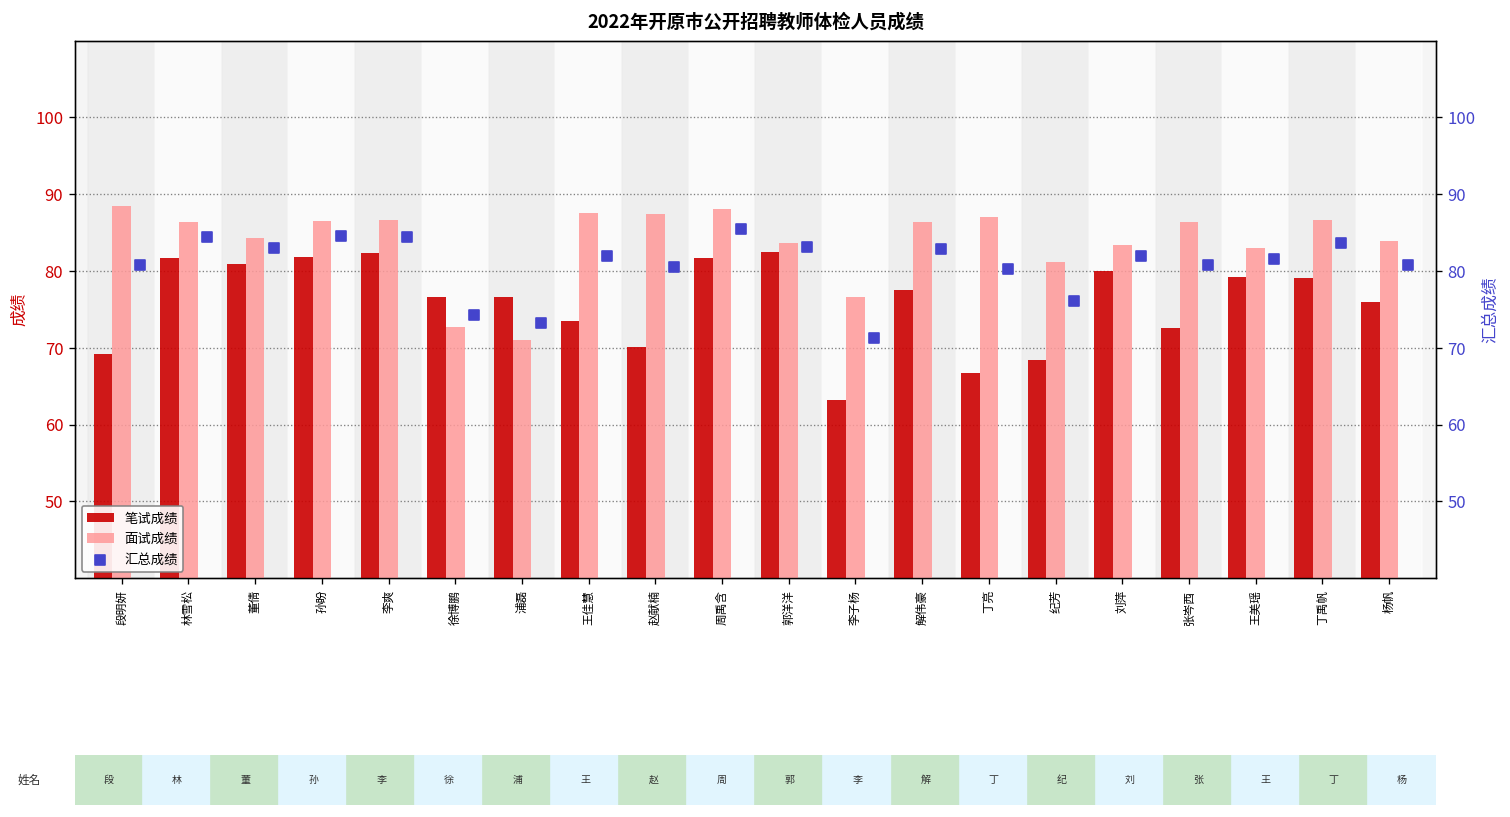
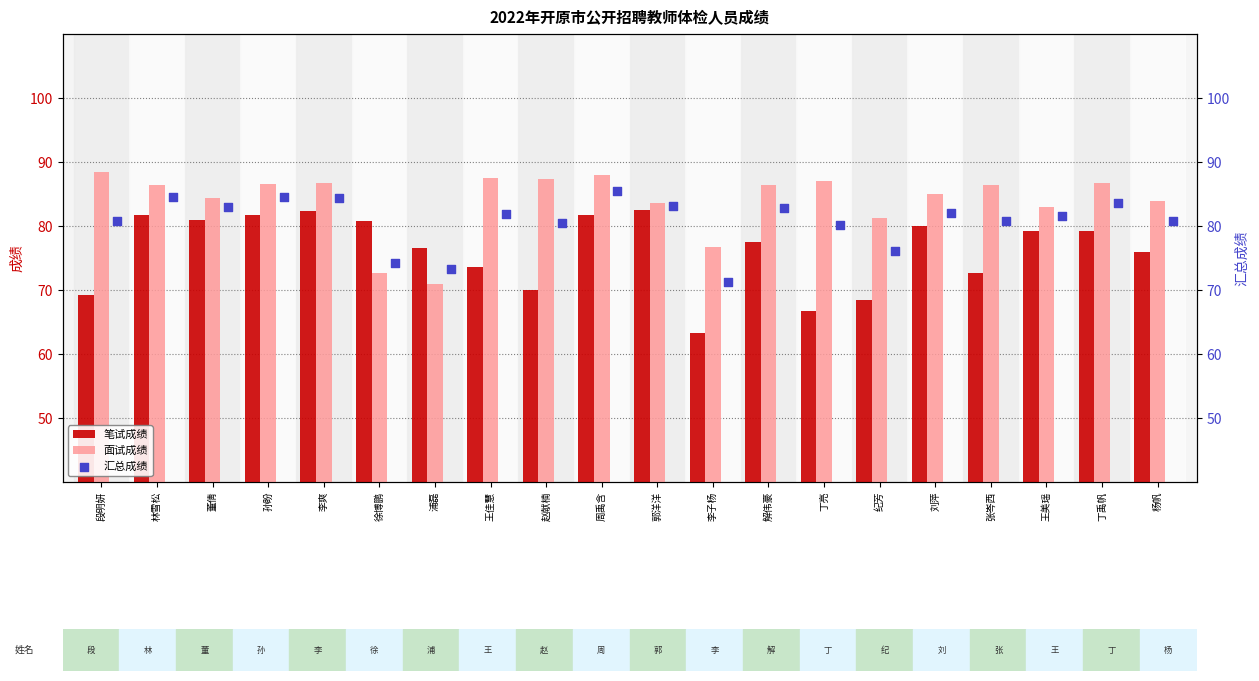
  {
    "笔试成绩": {
      "段明妍": 69,
      "林雪松": 82,
      "董倩": 81,
      "孙盼": 82,
      "李爽": 82,
-     "徐博鹏": 77,
+     "徐博鹏": 81,
      "浦磊": 77,
      "王佳慧": 74,
      "赵献楠": 70,
      "周禹含": 82,
      "郭洋洋": 83,
      "李子杨": 63,
      "解伟豪": 78,
      "丁亮": 67,
      "纪芳": 68,
      "刘萍": 80,
      "张岑西": 73,
      "王美瑶": 79,
      "丁禹帆": 79,
      "杨帆": 76
    },
    "面试成绩": {
      "段明妍": 88,
      "林雪松": 86,
      "董倩": 84,
      "孙盼": 86,
      "李爽": 87,
      "徐博鹏": 73,
      "浦磊": 71,
      "王佳慧": 88,
      "赵献楠": 87,
      "周禹含": 88,
      "郭洋洋": 84,
      "李子杨": 77,
      "解伟豪": 86,
      "丁亮": 87,
      "纪芳": 81,
-     "刘萍": 83,
+     "刘萍": 85,
      "张岑西": 86,
      "王美瑶": 83,
      "丁禹帆": 87,
      "杨帆": 84
    }
  }
